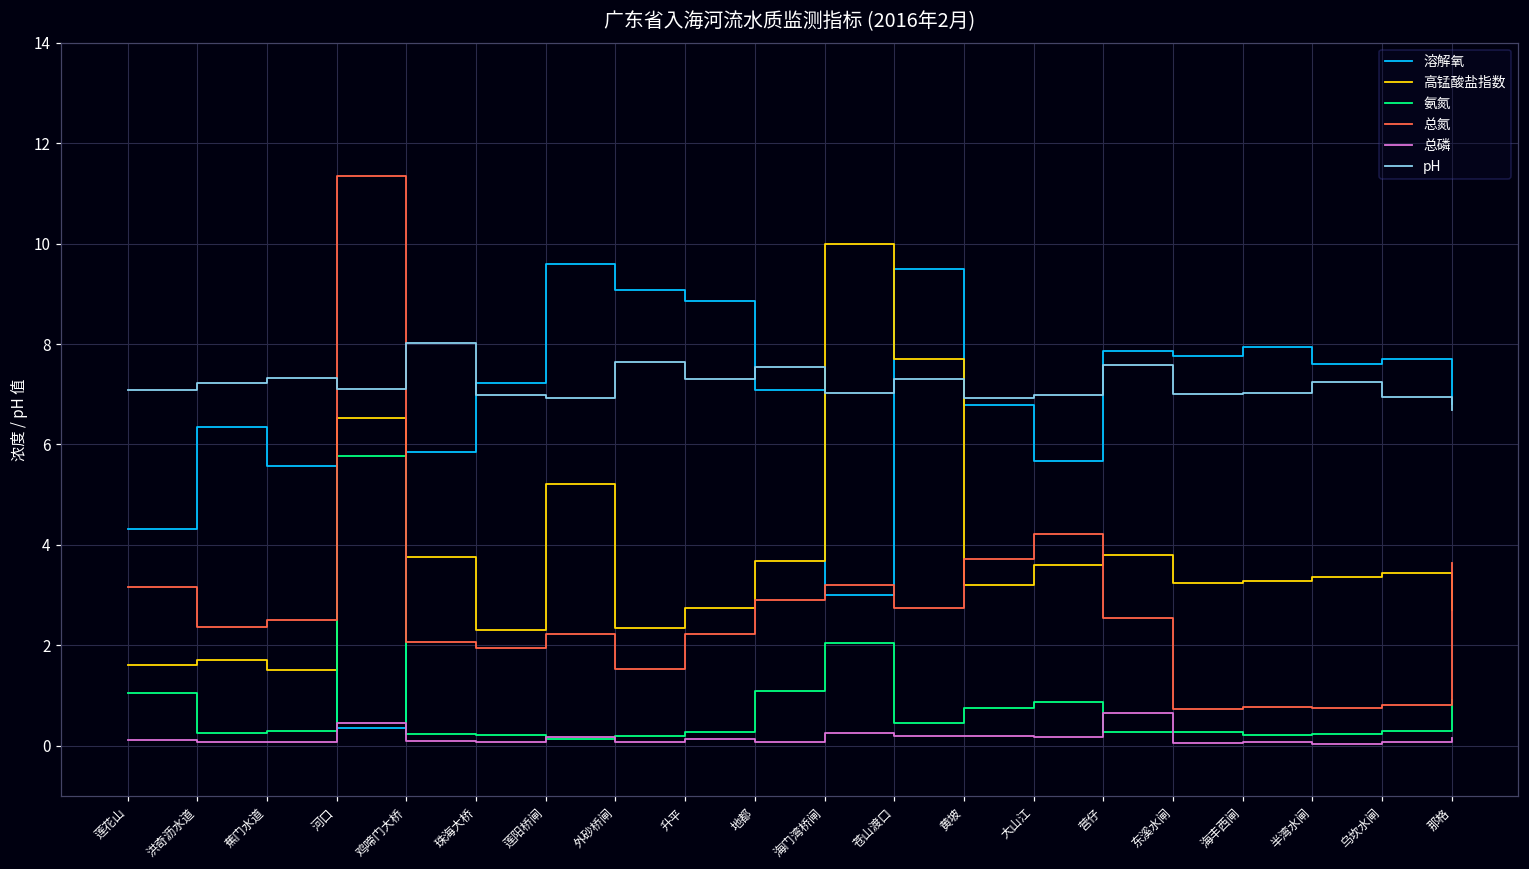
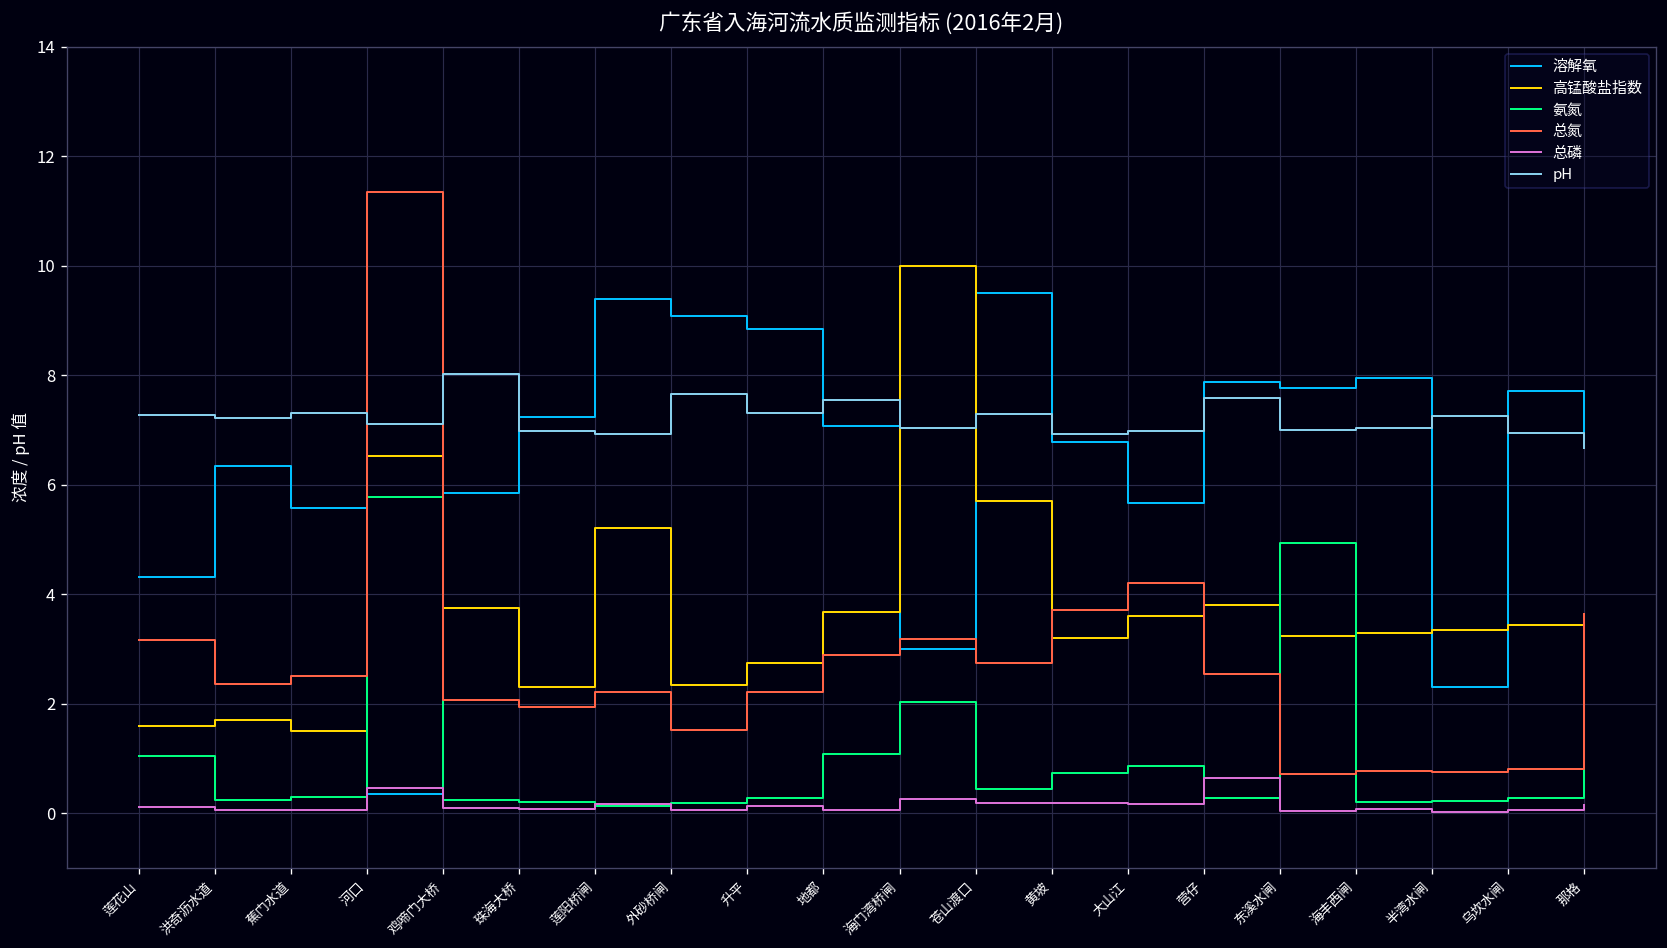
  {
    "溶解氧": {
      "莲花山": 4.3,
      "洪奇沥水道": 6.4,
      "蕉门水道": 5.6,
      "河口": 0.4,
      "鸡啼门大桥": 5.9,
      "珠海大桥": 7.2,
-     "莲阳桥闸": 9.6,
+     "莲阳桥闸": 9.4,
      "外砂桥闸": 9.1,
      "升平": 8.9,
      "地都": 7.1,
      "海门湾桥闸": 3.0,
      "苍山渡口": 9.5,
      "黄坡": 6.8,
      "大山江": 5.7,
      "营仔": 7.9,
      "东溪水闸": 7.8,
      "海丰西闸": 7.9,
-     "半湾水闸": 7.6,
+     "半湾水闸": 2.3,
      "乌坎水闸": 7.7,
      "那格": 6.8
    },
    "高锰酸盐指数": {
      "莲花山": 1.6,
      "洪奇沥水道": 1.7,
      "蕉门水道": 1.5,
      "河口": 6.5,
      "鸡啼门大桥": 3.8,
      "珠海大桥": 2.3,
      "莲阳桥闸": 5.2,
      "外砂桥闸": 2.3,
      "升平": 2.8,
      "地都": 3.7,
      "海门湾桥闸": 10.0,
-     "苍山渡口": 7.7,
+     "苍山渡口": 5.7,
      "黄坡": 3.2,
      "大山江": 3.6,
      "营仔": 3.8,
      "东溪水闸": 3.2,
      "海丰西闸": 3.3,
      "半湾水闸": 3.4,
      "乌坎水闸": 3.4,
      "那格": 2.7
    },
    "氨氮": {
      "莲花山": 1.1,
      "洪奇沥水道": 0.3,
      "蕉门水道": 0.3,
      "河口": 5.8,
      "鸡啼门大桥": 0.2,
      "珠海大桥": 0.2,
      "外砂桥闸": 0.2,
      "升平": 0.3,
      "地都": 1.1,
      "海门湾桥闸": 2.0,
      "苍山渡口": 0.4,
      "黄坡": 0.7,
      "大山江": 0.9,
      "营仔": 0.3,
-     "东溪水闸": 0.3,
+     "东溪水闸": 4.9,
      "海丰西闸": 0.2,
      "半湾水闸": 0.2,
      "乌坎水闸": 0.3,
      "那格": 0.9
    },
    "总氮": {
      "莲花山": 3.2,
      "洪奇沥水道": 2.4,
      "蕉门水道": 2.5,
      "河口": 11.4,
      "鸡啼门大桥": 2.1,
      "珠海大桥": 2.0,
      "莲阳桥闸": 2.2,
      "外砂桥闸": 1.5,
      "升平": 2.2,
      "地都": 2.9,
      "海门湾桥闸": 3.2,
      "苍山渡口": 2.8,
      "黄坡": 3.7,
      "大山江": 4.2,
      "营仔": 2.5,
      "东溪水闸": 0.7,
      "海丰西闸": 0.8,
      "半湾水闸": 0.8,
      "乌坎水闸": 0.8,
      "那格": 3.6
    },
    "总磷": {
      "莲花山": 0.1,
      "洪奇沥水道": 0.1,
      "蕉门水道": 0.1,
      "河口": 0.5,
      "鸡啼门大桥": 0.1,
      "珠海大桥": 0.1,
      "外砂桥闸": 0.1,
      "升平": 0.1,
      "地都": 0.1,
      "海门湾桥闸": 0.3,
      "苍山渡口": 0.2,
      "黄坡": 0.2,
      "大山江": 0.2,
      "营仔": 0.7,
      "东溪水闸": 0.0,
      "海丰西闸": 0.1,
      "半湾水闸": 0.0,
      "乌坎水闸": 0.1,
      "那格": 0.2
    },
    "pH": {
-     "莲花山": 7.1,
+     "莲花山": 7.3,
      "洪奇沥水道": 7.2,
      "蕉门水道": 7.3,
      "河口": 7.1,
      "鸡啼门大桥": 8.0,
      "珠海大桥": 7.0,
      "莲阳桥闸": 6.9,
      "外砂桥闸": 7.7,
      "升平": 7.3,
      "地都": 7.6,
      "海门湾桥闸": 7.0,
      "苍山渡口": 7.3,
      "黄坡": 6.9,
      "大山江": 7.0,
      "营仔": 7.6,
      "东溪水闸": 7.0,
      "海丰西闸": 7.0,
      "半湾水闸": 7.3,
      "乌坎水闸": 6.9,
      "那格": 6.7
    }
  }
